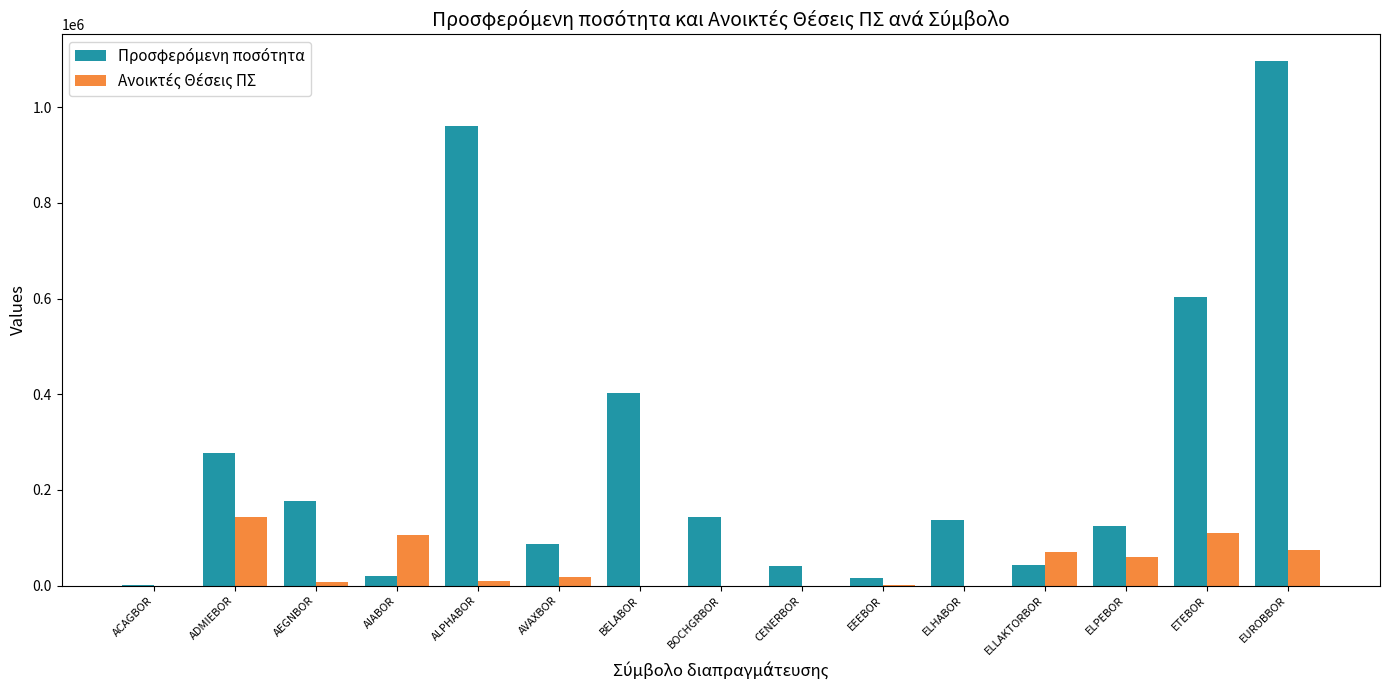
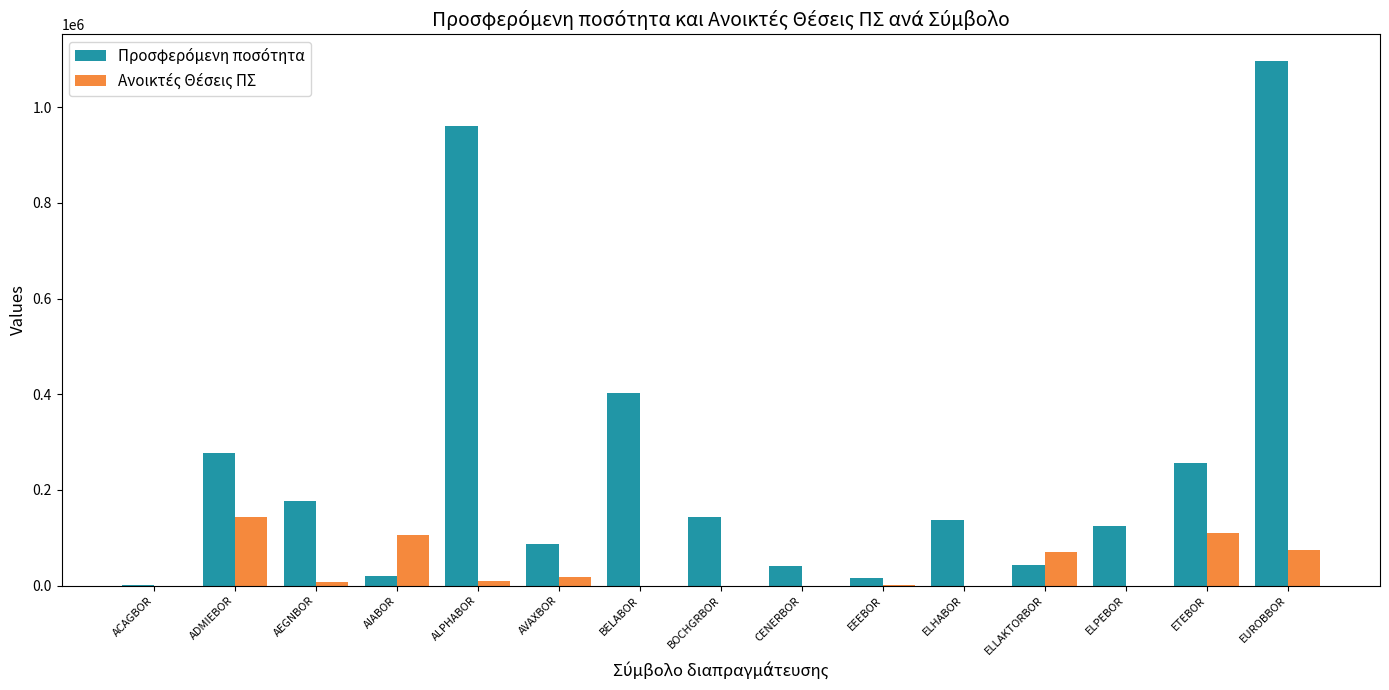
  {
    "Προσφερόμενη ποσότητα": {
      "ADMIEBOR": 280000,
      "AEGNBOR": 180000,
      "AIABOR": 20000,
      "ALPHABOR": 960000,
      "AVAXBOR": 90000,
      "BELABOR": 400000,
      "BOCHGRBOR": 140000,
      "CENERBOR": 40000,
      "EEEBOR": 20000,
      "ELHABOR": 140000,
      "ELLAKTORBOR": 40000,
      "ELPEBOR": 120000,
-     "ETEBOR": 600000,
+     "ETEBOR": 260000,
      "EUROBBOR": 1100000
    },
    "Ανοικτές Θέσεις ΠΣ": {
      "ACAGBOR": 0,
      "ADMIEBOR": 140000,
      "AEGNBOR": 10000,
      "AIABOR": 110000,
      "ALPHABOR": 10000,
      "AVAXBOR": 20000,
      "BELABOR": 0,
      "BOCHGRBOR": 0,
      "CENERBOR": 0,
      "ELHABOR": 0,
      "ELLAKTORBOR": 70000,
-     "ELPEBOR": 60000,
+     "ELPEBOR": 0,
      "ETEBOR": 110000,
      "EUROBBOR": 80000
    }
  }
